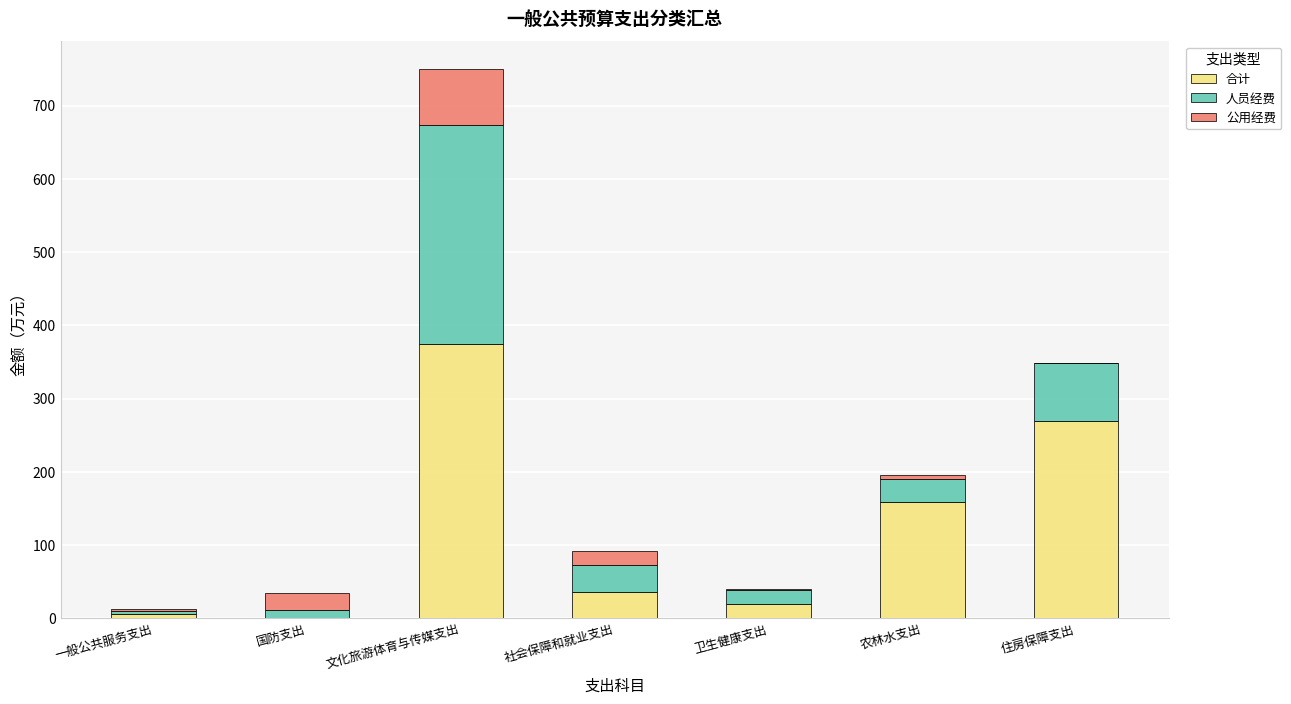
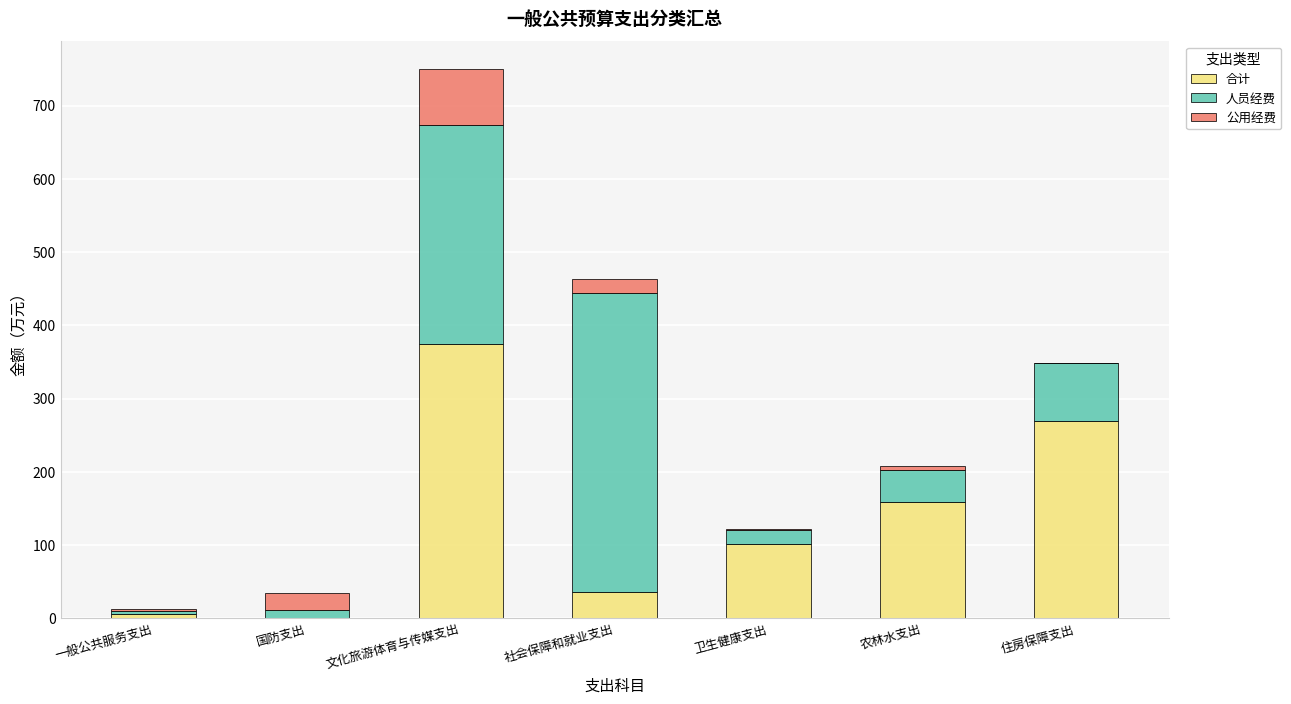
  {
    "合计": {
      "一般公共服务支出": 10,
      "文化旅游体育与传媒支出": 380,
      "社会保障和就业支出": 40,
-     "卫生健康支出": 20,
+     "卫生健康支出": 100,
      "农林水支出": 160,
      "住房保障支出": 270
    },
    "人员经费": {
      "一般公共服务支出": 0,
      "国防支出": 10,
      "文化旅游体育与传媒支出": 300,
-     "社会保障和就业支出": 40,
+     "社会保障和就业支出": 410,
      "卫生健康支出": 20,
-     "农林水支出": 30,
+     "农林水支出": 40,
      "住房保障支出": 80
    },
    "公用经费": {
      "国防支出": 20,
      "文化旅游体育与传媒支出": 80,
      "社会保障和就业支出": 20,
      "农林水支出": 10,
      "住房保障支出": 0
    }
  }
